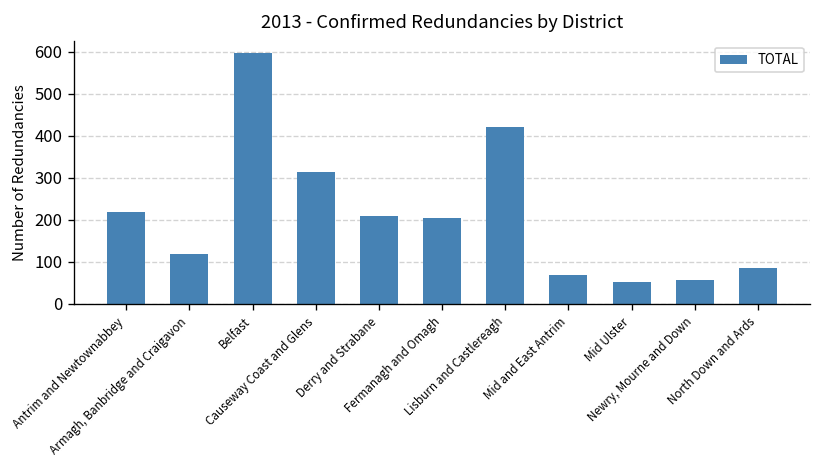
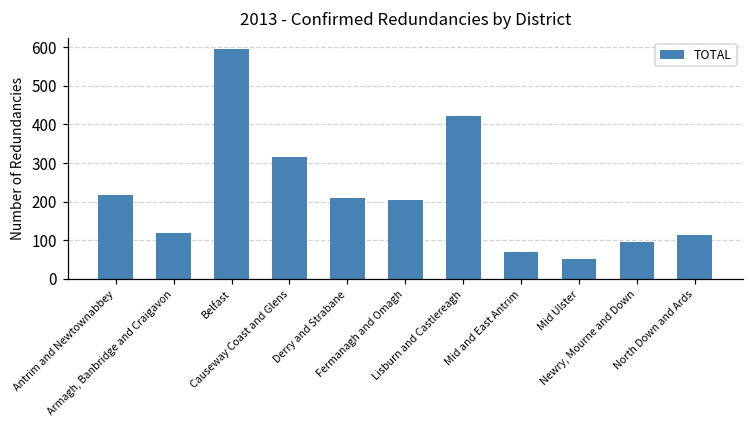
  {
    "Antrim and Newtownabbey": 220,
    "Armagh, Banbridge and Craigavon": 120,
    "Belfast": 600,
    "Causeway Coast and Glens": 320,
    "Derry and Strabane": 210,
    "Fermanagh and Omagh": 210,
    "Lisburn and Castlereagh": 420,
    "Mid and East Antrim": 70,
    "Mid Ulster": 50,
-   "Newry, Mourne and Down": 60,
-   "North Down and Ards": 90
+   "Newry, Mourne and Down": 100,
+   "North Down and Ards": 110
  }
